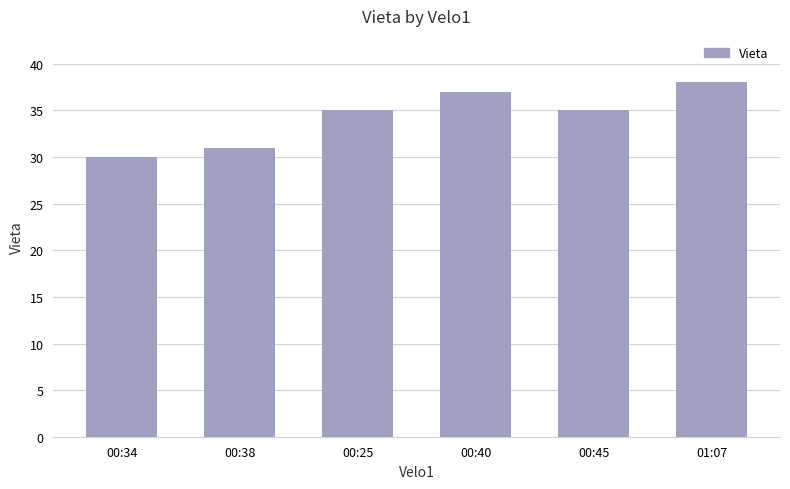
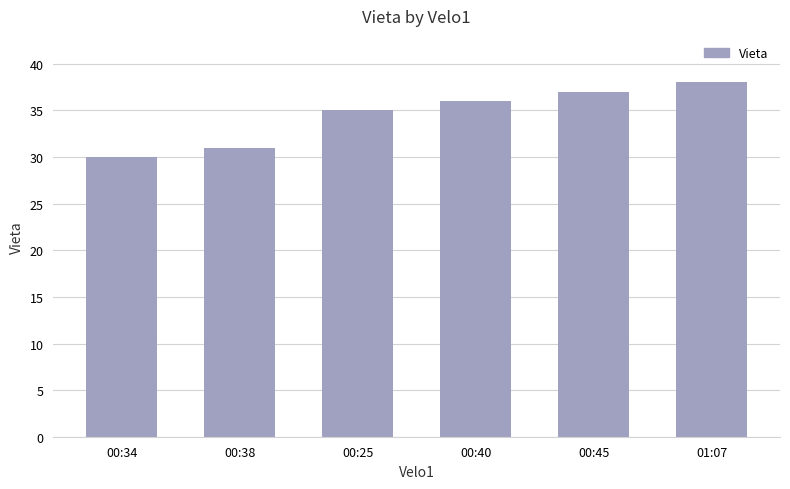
  {
    "00:34": 30,
    "00:38": 31,
    "00:25": 35,
-   "00:40": 37,
-   "00:45": 35,
+   "00:40": 36,
+   "00:45": 37,
    "01:07": 38
  }
